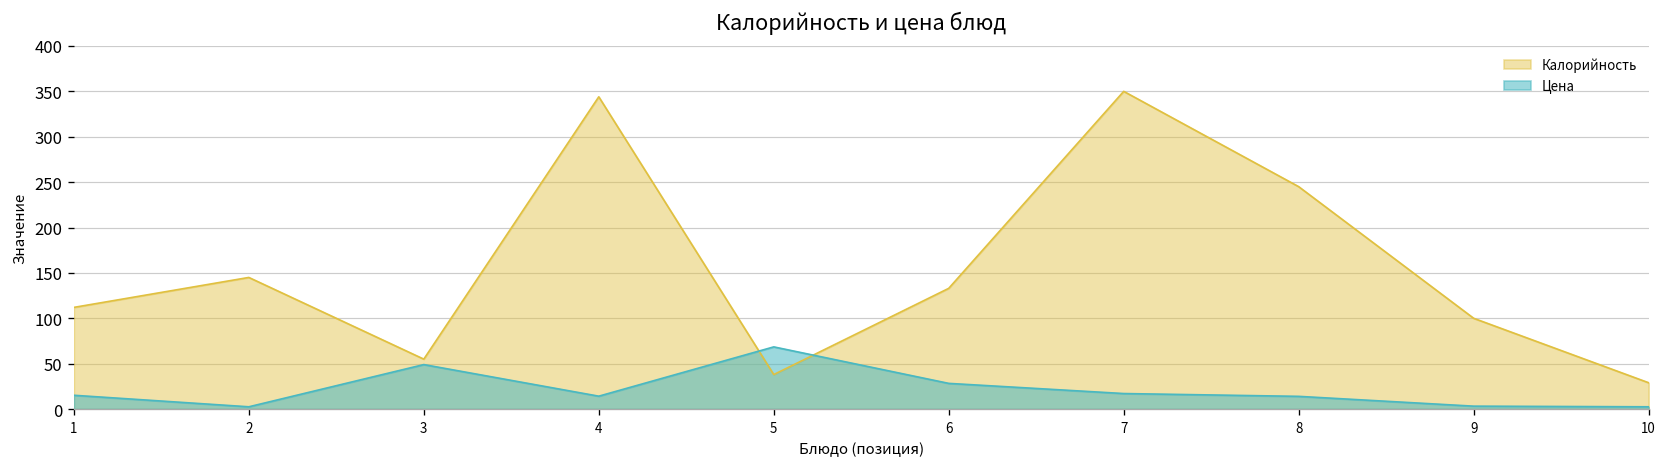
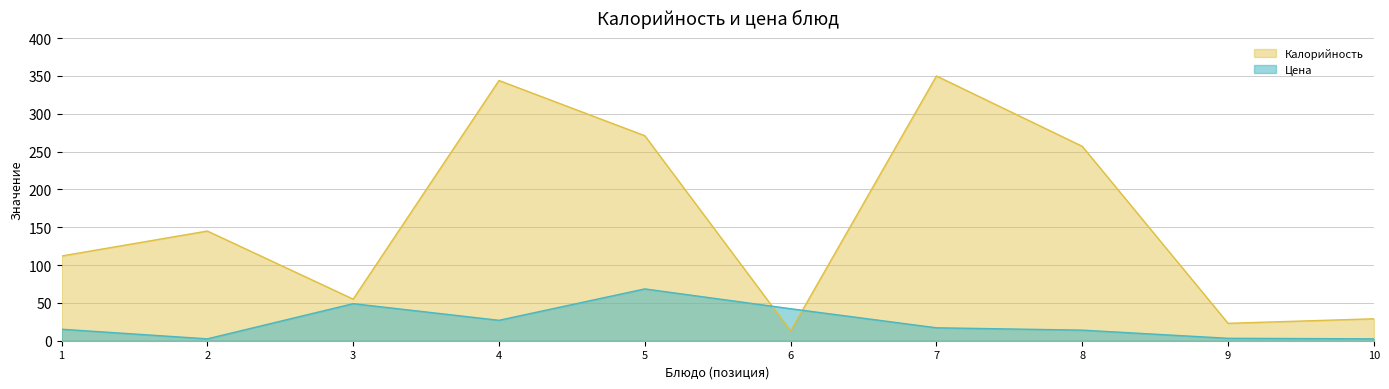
  {
    "Калорийность": {
      "1": 110,
      "2": 150,
      "3": 60,
      "4": 340,
-     "5": 40,
-     "6": 130,
+     "5": 270,
+     "6": 10,
      "7": 350,
-     "8": 250,
-     "9": 100,
+     "8": 260,
+     "9": 20,
      "10": 30
    },
    "Цена": {
      "1": 20,
      "2": 0,
      "3": 50,
-     "4": 10,
+     "4": 30,
      "5": 70,
-     "6": 30,
+     "6": 40,
      "7": 20,
      "8": 10,
      "9": 0,
      "10": 0
    }
  }
